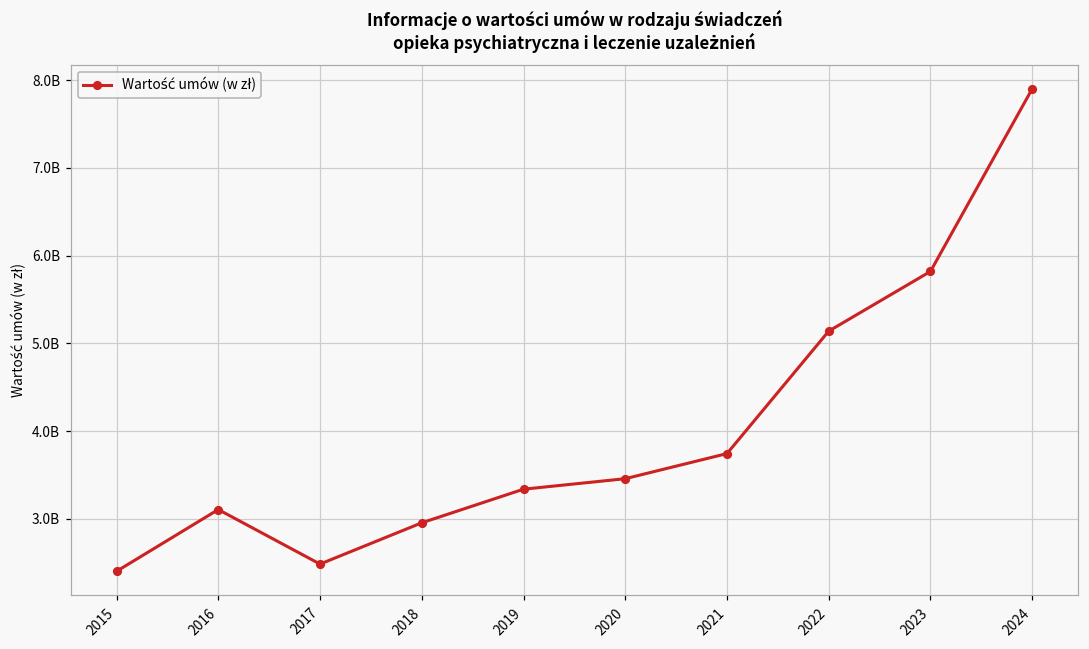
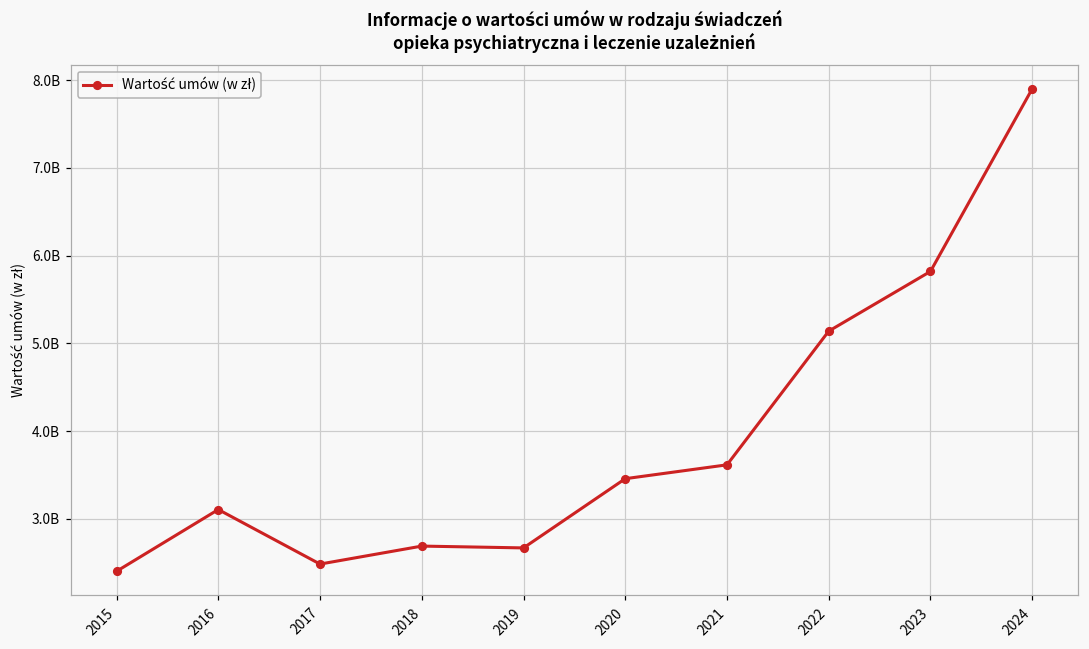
  {
    "2015": 2400000000,
    "2016": 3100000000,
    "2017": 2500000000,
-   "2018": 3000000000,
-   "2019": 3300000000,
+   "2018": 2700000000,
+   "2019": 2700000000,
    "2020": 3500000000,
-   "2021": 3700000000,
+   "2021": 3600000000,
    "2022": 5100000000,
    "2023": 5800000000,
    "2024": 7900000000
  }
